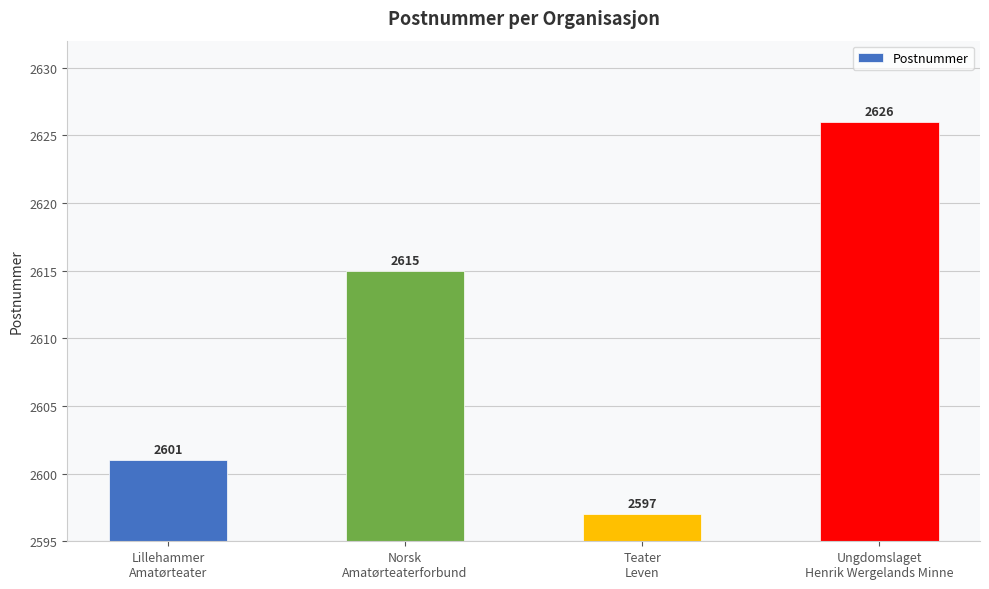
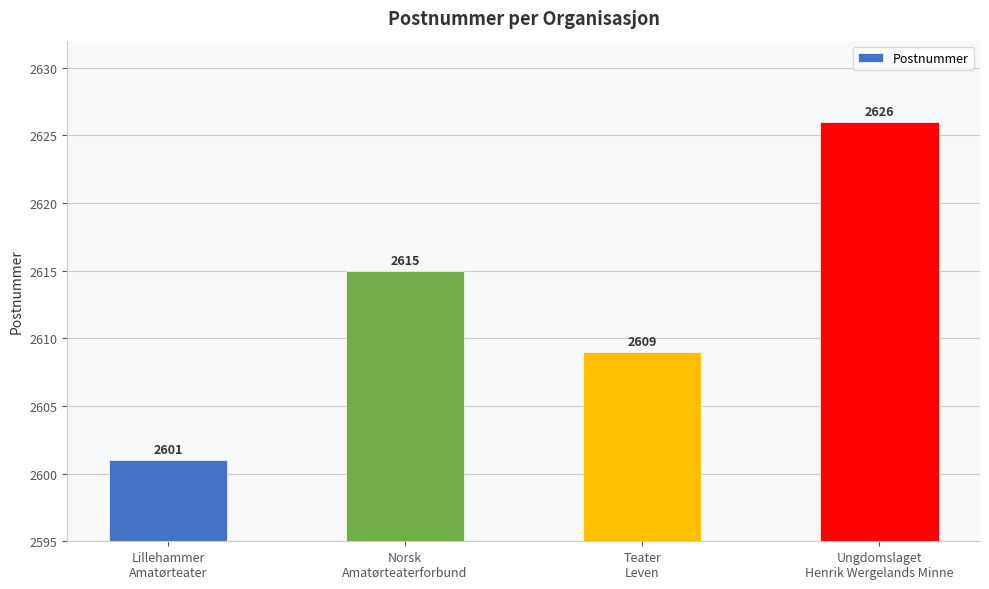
  {
    "Lillehammer Amatørteater": 2601,
    "Norsk Amatørteaterforbund": 2615,
-   "Teater Leven": 2597,
+   "Teater Leven": 2609,
    "Ungdomslaget Henrik Wergelands Minne": 2626
  }
